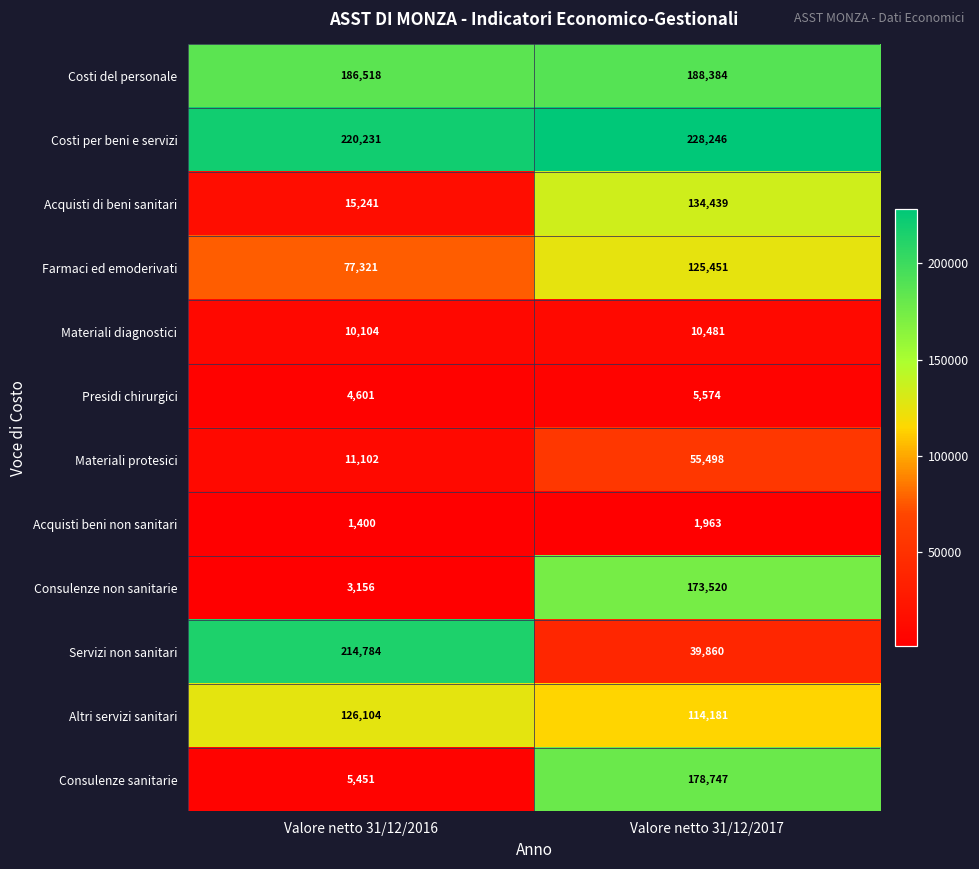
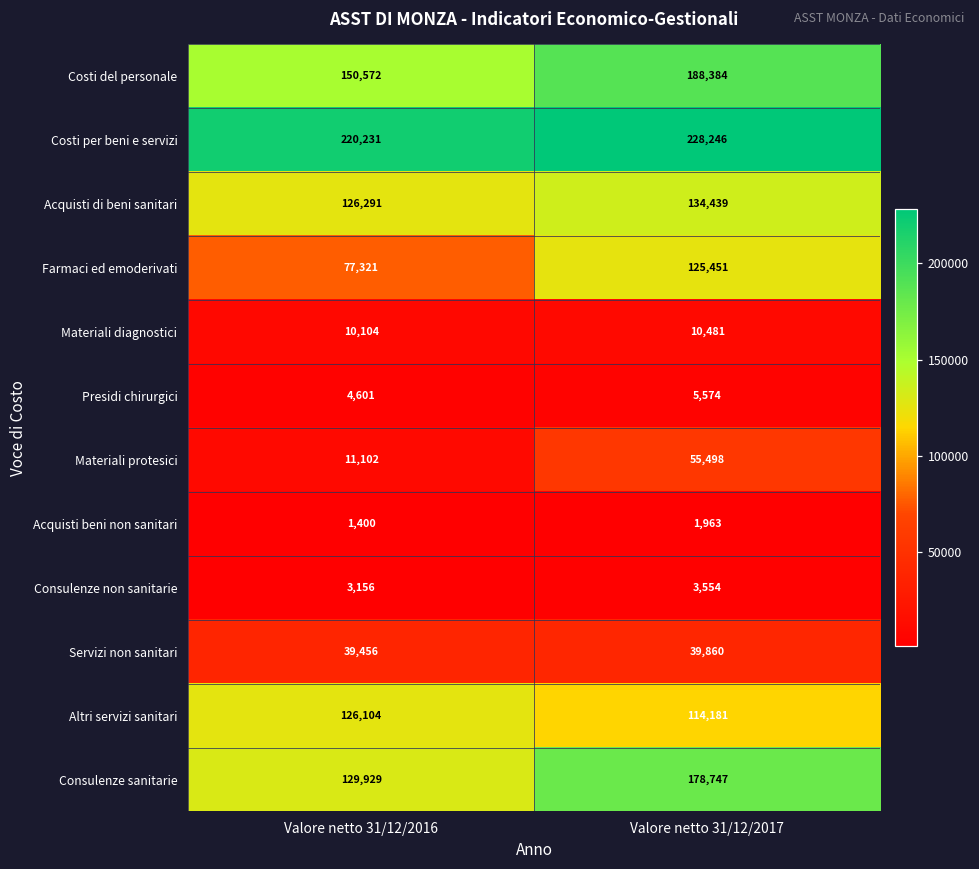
  {
    "Costi del personale": {
-     "Valore netto 31/12/2016": "186,518",
+     "Valore netto 31/12/2016": "150,572",
      "Valore netto 31/12/2017": "188,384"
    },
    "Costi per beni e servizi": {
      "Valore netto 31/12/2016": "220,231",
      "Valore netto 31/12/2017": "228,246"
    },
    "Acquisti di beni sanitari": {
-     "Valore netto 31/12/2016": "15,241",
+     "Valore netto 31/12/2016": "126,291",
      "Valore netto 31/12/2017": "134,439"
    },
    "Farmaci ed emoderivati": {
      "Valore netto 31/12/2016": "77,321",
      "Valore netto 31/12/2017": "125,451"
    },
    "Materiali diagnostici": {
      "Valore netto 31/12/2016": "10,104",
      "Valore netto 31/12/2017": "10,481"
    },
    "Presidi chirurgici": {
      "Valore netto 31/12/2016": "4,601",
      "Valore netto 31/12/2017": "5,574"
    },
    "Materiali protesici": {
      "Valore netto 31/12/2016": "11,102",
      "Valore netto 31/12/2017": "55,498"
    },
    "Acquisti beni non sanitari": {
      "Valore netto 31/12/2016": "1,400",
      "Valore netto 31/12/2017": "1,963"
    },
    "Consulenze non sanitarie": {
      "Valore netto 31/12/2016": "3,156",
-     "Valore netto 31/12/2017": "173,520"
+     "Valore netto 31/12/2017": "3,554"
    },
    "Servizi non sanitari": {
-     "Valore netto 31/12/2016": "214,784",
+     "Valore netto 31/12/2016": "39,456",
      "Valore netto 31/12/2017": "39,860"
    },
    "Altri servizi sanitari": {
      "Valore netto 31/12/2016": "126,104",
      "Valore netto 31/12/2017": "114,181"
    },
    "Consulenze sanitarie": {
-     "Valore netto 31/12/2016": "5,451",
+     "Valore netto 31/12/2016": "129,929",
      "Valore netto 31/12/2017": "178,747"
    }
  }
